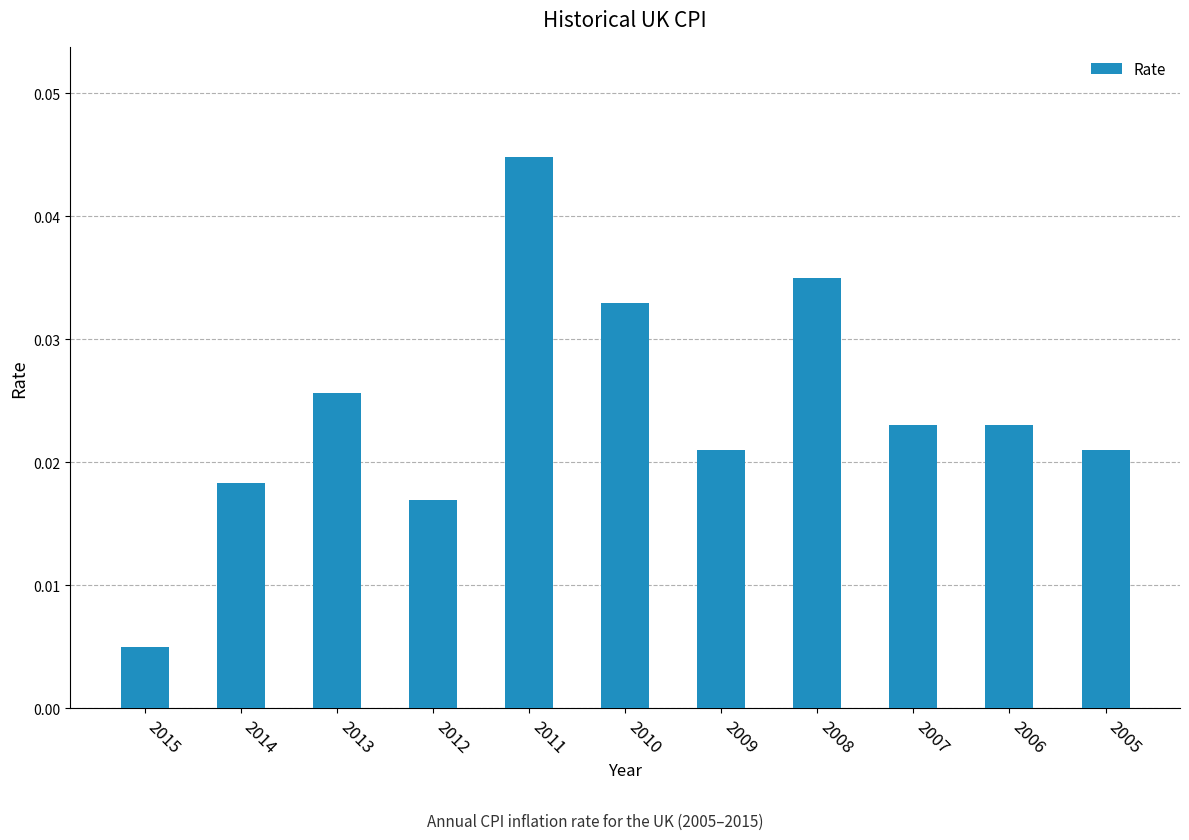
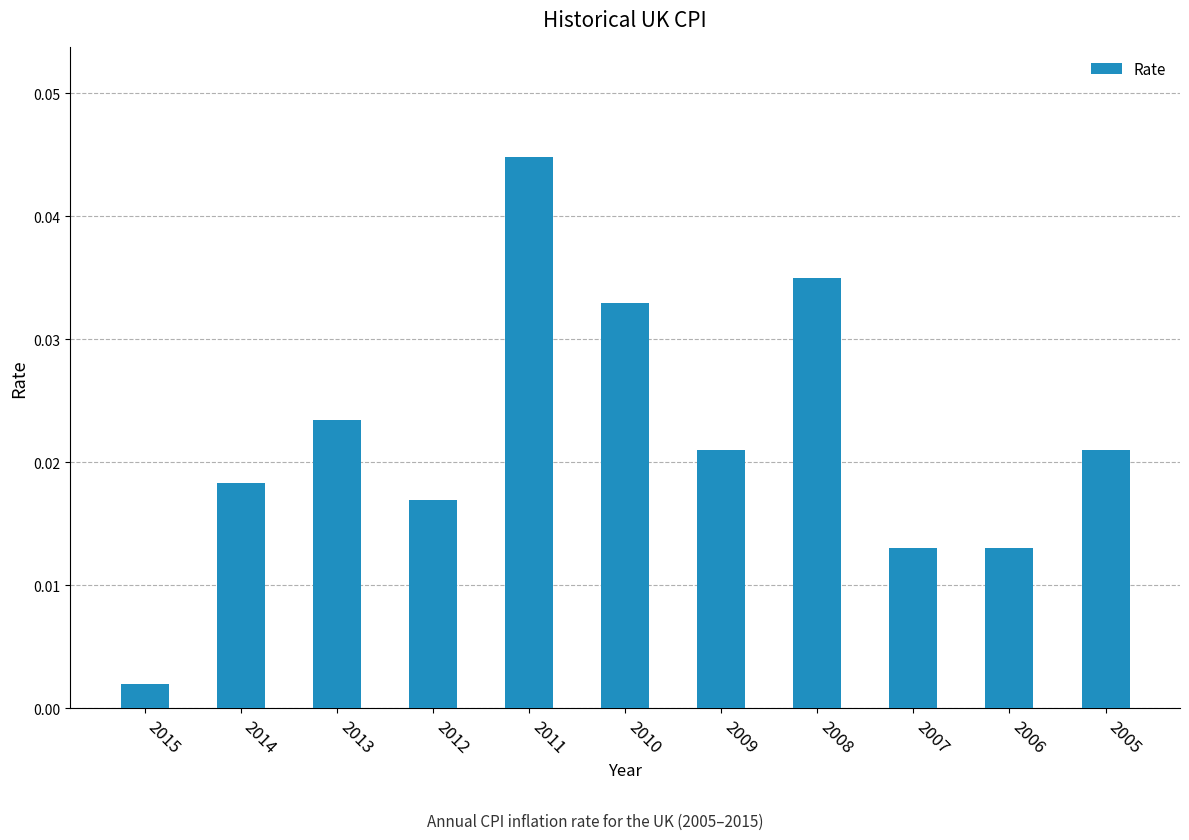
  {
-   "2015": 0.005,
+   "2015": 0.002,
    "2014": 0.0183,
-   "2013": 0.0256,
+   "2013": 0.0234,
    "2012": 0.0169,
    "2011": 0.0448,
    "2010": 0.0329,
    "2009": 0.0210,
    "2008": 0.0350,
-   "2007": 0.023,
-   "2006": 0.023,
+   "2007": 0.013,
+   "2006": 0.013,
    "2005": 0.0210
  }
